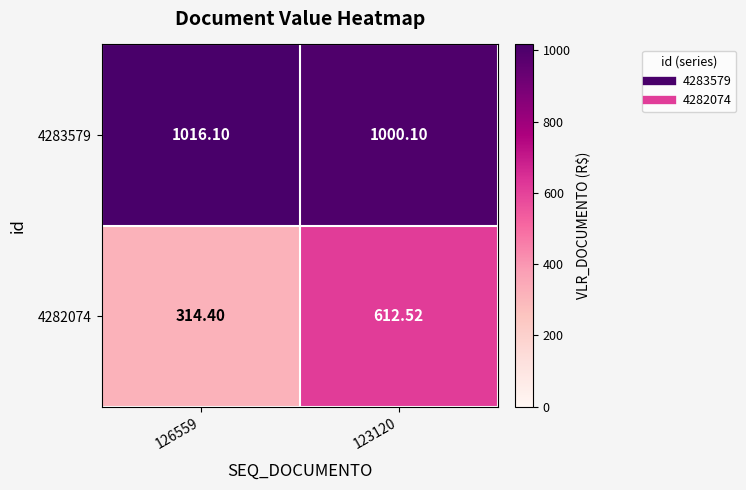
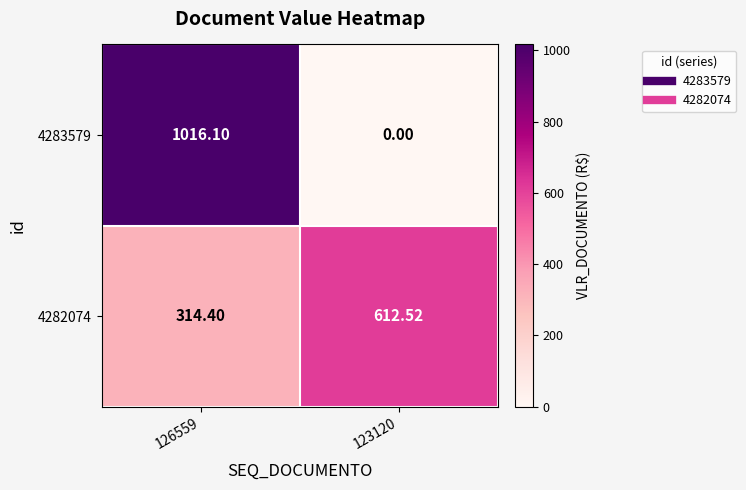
  {
    "4283579": {
      "126559": 1016.10,
-     "123120": 1000.10
+     "123120": 0.00
    },
    "4282074": {
      "126559": 314.40,
      "123120": 612.52
    }
  }
